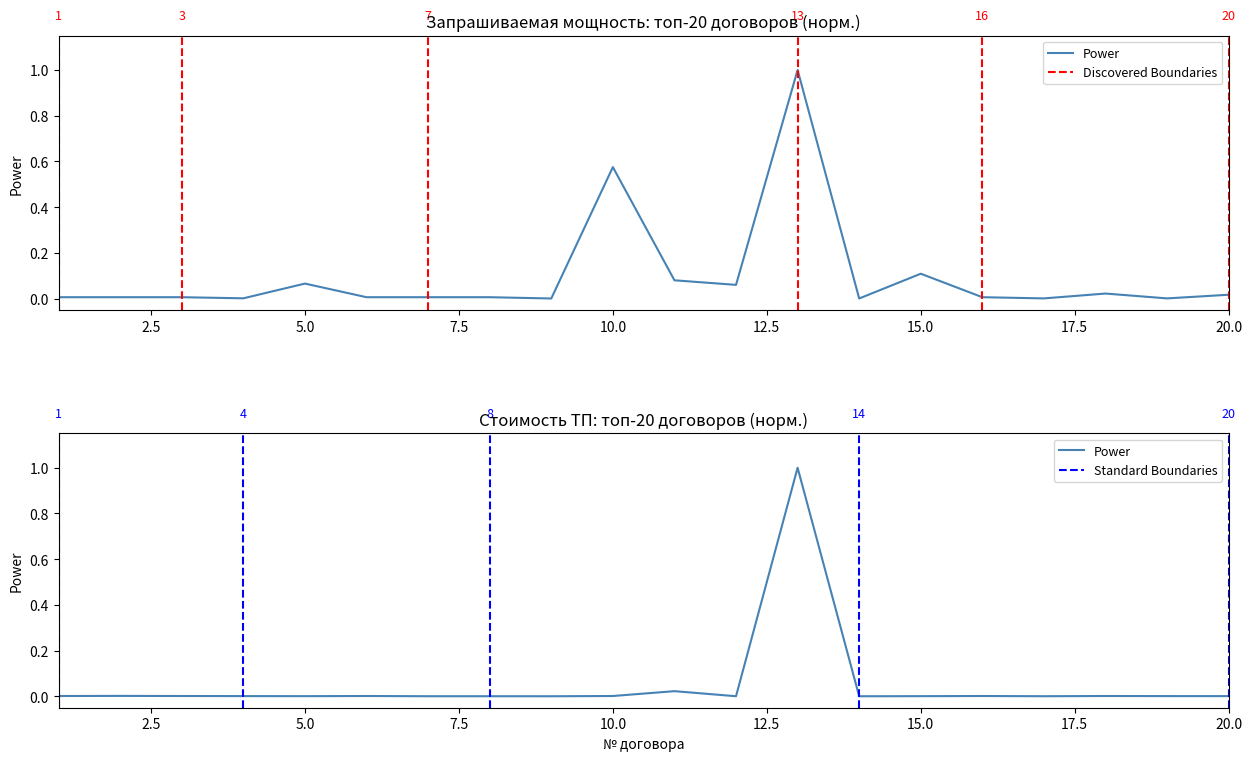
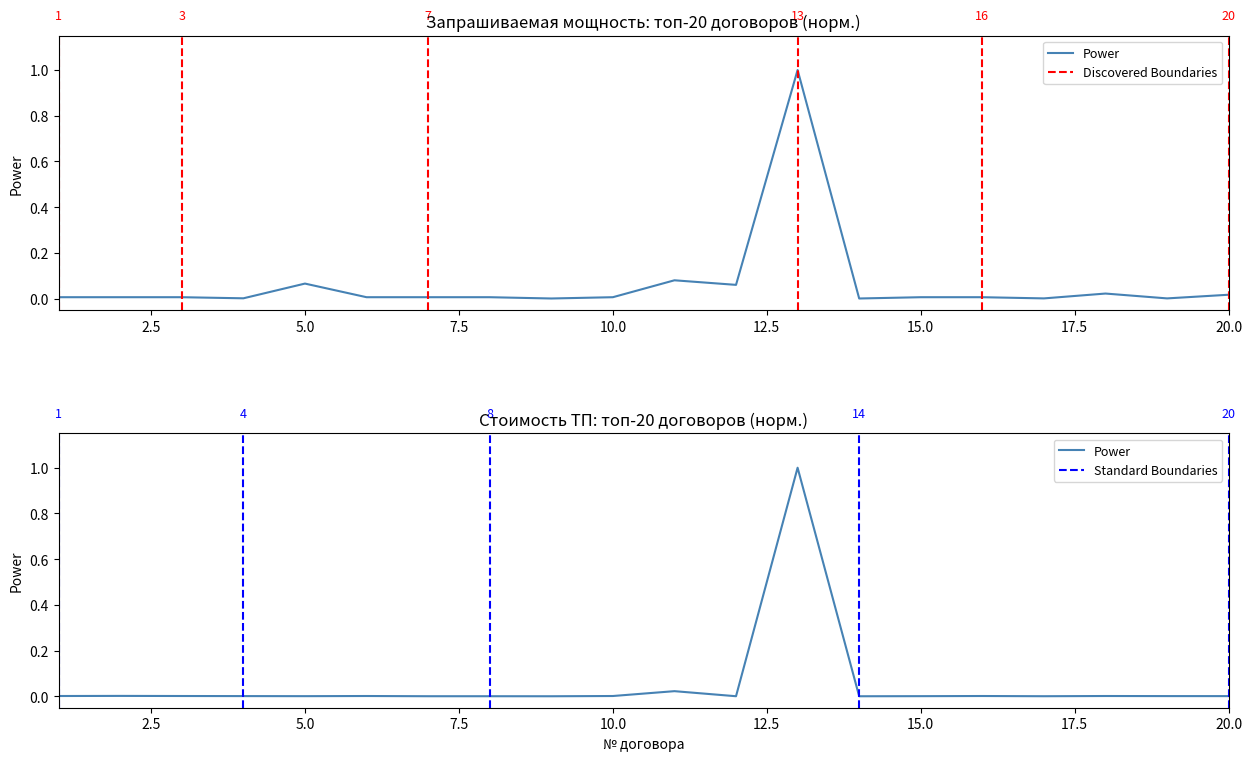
  {
    "Запрашиваемая мощность: топ-20 договоров (норм.)": {
      "5.0": 0.07,
-     "10.0": 0.58,
-     "15.0": 0.11,
+     "10.0": 0.01,
+     "15.0": 0.01,
      "20.0": 0.02
    },
    "Стоимость ТП: топ-20 договоров (норм.)": {
      "5.0": 0.00,
      "10.0": 0.00,
      "15.0": 0.00,
      "20.0": 0.00
    }
  }
